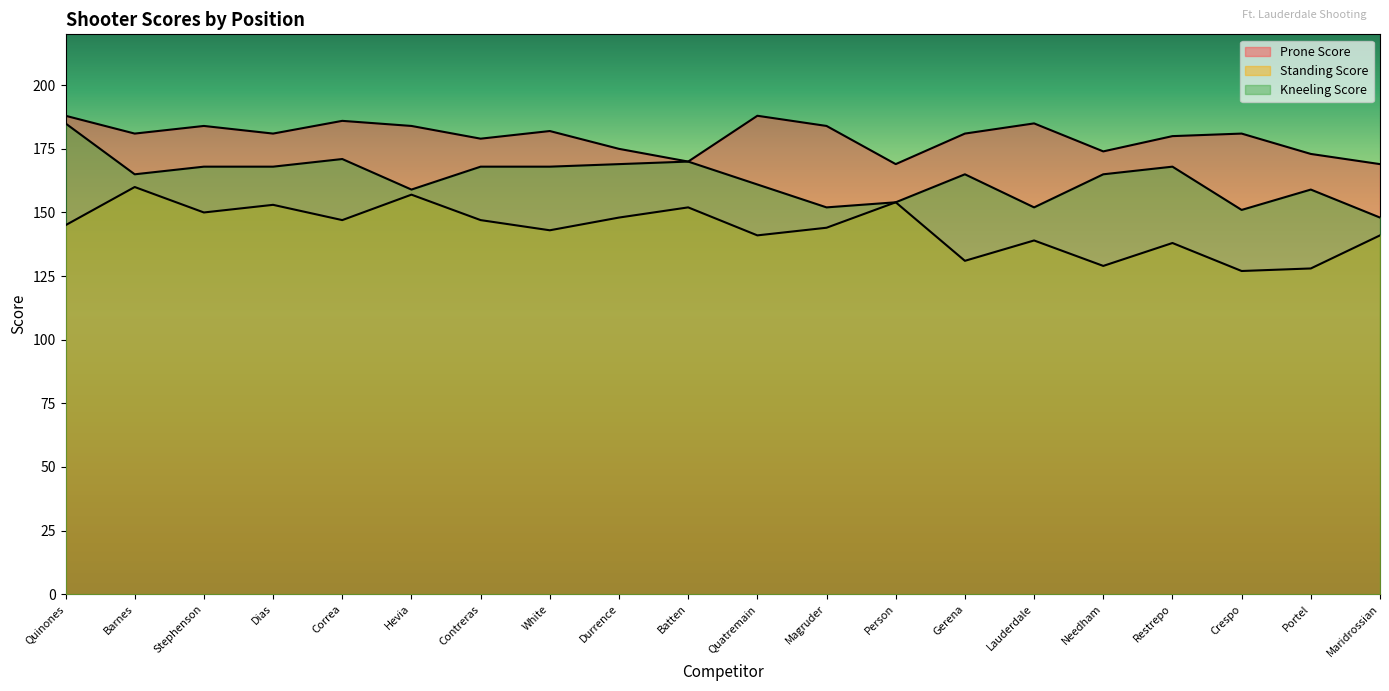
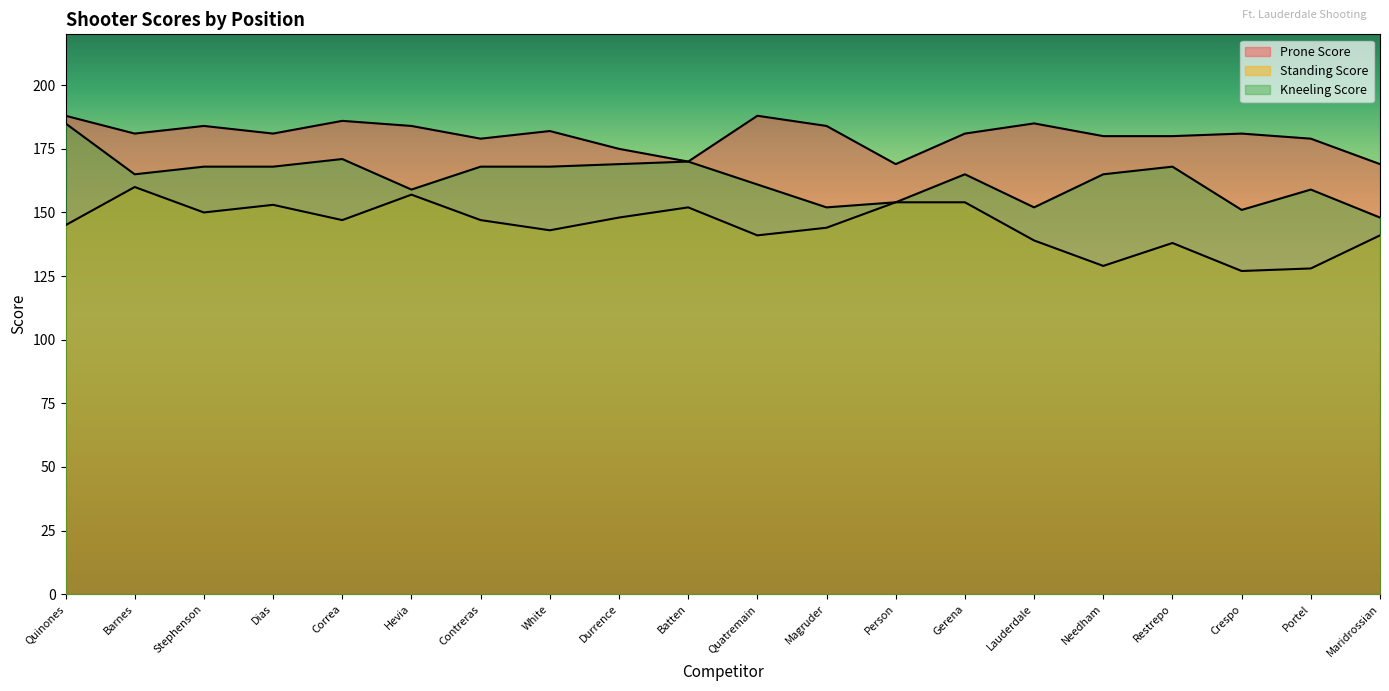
  {
    "Prone Score": {
      "Quinones": 188,
      "Barnes": 181,
      "Stephenson": 184,
      "Dias": 181,
      "Correa": 186,
      "Hevia": 184,
      "Contreras": 179,
      "White": 182,
      "Durrence": 175,
      "Quatremain": 188,
      "Magruder": 184,
      "Person": 169,
      "Gerena": 181,
      "Lauderdale": 185,
-     "Needham": 174,
+     "Needham": 180,
      "Restrepo": 180,
      "Crespo": 181,
-     "Portel": 173,
+     "Portel": 179,
      "Maridrossian": 169
    },
    "Standing Score": {
      "Quinones": 145,
      "Barnes": 160,
      "Stephenson": 150,
      "Dias": 153,
      "Correa": 147,
      "Hevia": 157,
      "Contreras": 147,
      "White": 143,
      "Durrence": 148,
      "Batten": 152,
      "Quatremain": 141,
      "Magruder": 144,
-     "Gerena": 131,
+     "Gerena": 154,
      "Lauderdale": 139,
      "Needham": 129,
      "Restrepo": 138,
      "Crespo": 127,
      "Portel": 128,
      "Maridrossian": 141
    },
    "Kneeling Score": {
      "Quinones": 185,
      "Barnes": 165,
      "Stephenson": 168,
      "Dias": 168,
      "Correa": 171,
      "Hevia": 159,
      "Contreras": 168,
      "White": 168,
      "Durrence": 169,
      "Quatremain": 161,
      "Magruder": 152,
      "Gerena": 165,
      "Lauderdale": 152,
      "Needham": 165,
      "Restrepo": 168,
      "Crespo": 151,
      "Portel": 159,
      "Maridrossian": 148
    }
  }
